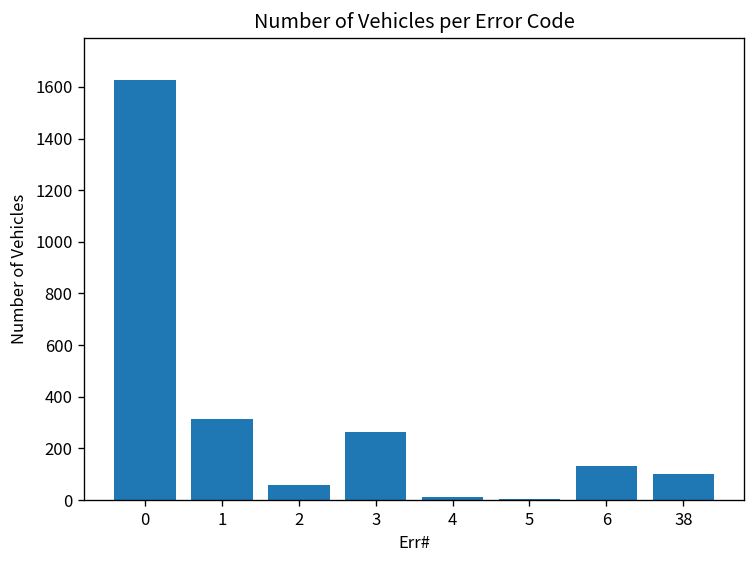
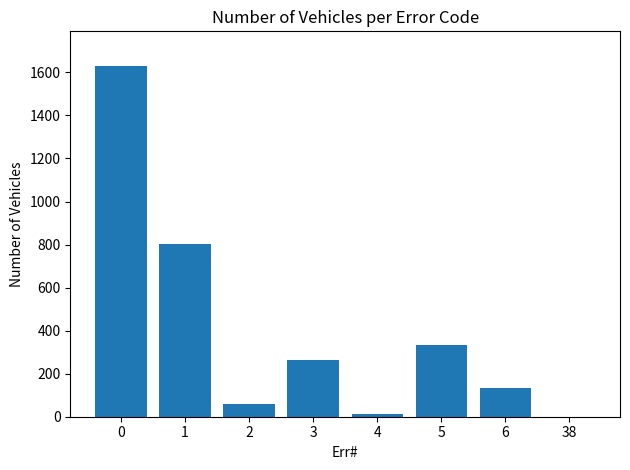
  {
    "0": 1630,
-   "1": 320,
+   "1": 800,
    "2": 60,
    "3": 260,
    "4": 10,
-   "5": 10,
+   "5": 330,
    "6": 130,
-   "38": 100
+   "38": 0
  }
